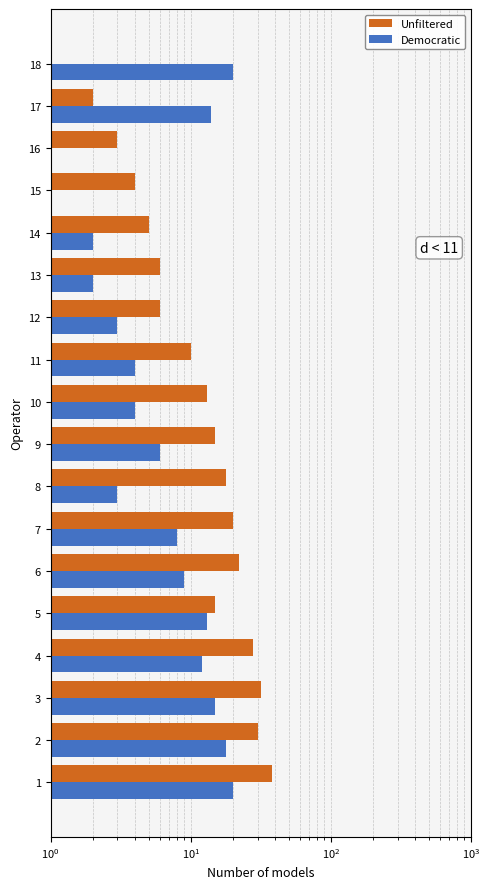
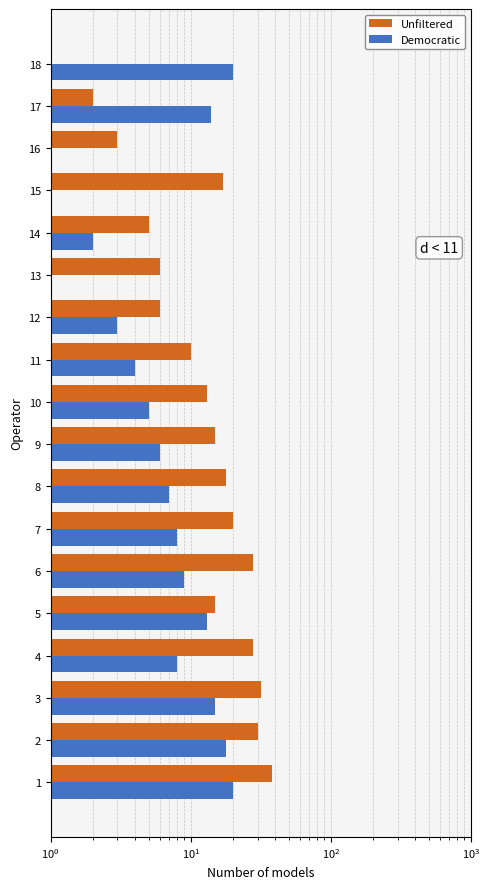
  {
    "Unfiltered": {
      "18": 1,
      "17": 2,
      "16": 3,
-     "15": 4,
+     "15": 17,
      "14": 5,
      "13": 6,
      "12": 6,
      "11": 10,
      "10": 13,
      "9": 15,
      "8": 18,
      "7": 20,
-     "6": 22,
+     "6": 28,
      "5": 15,
      "4": 28,
      "3": 32,
      "2": 30,
      "1": 38
    },
    "Democratic": {
      "18": 20,
      "17": 14,
      "16": 1,
      "15": 1,
      "14": 2,
-     "13": 2,
+     "13": 1,
      "12": 3,
      "11": 4,
-     "10": 4,
+     "10": 5,
      "9": 6,
-     "8": 3,
+     "8": 7,
      "7": 8,
      "6": 9,
      "5": 13,
-     "4": 12,
+     "4": 8,
      "3": 15,
      "2": 18,
      "1": 20
    }
  }
